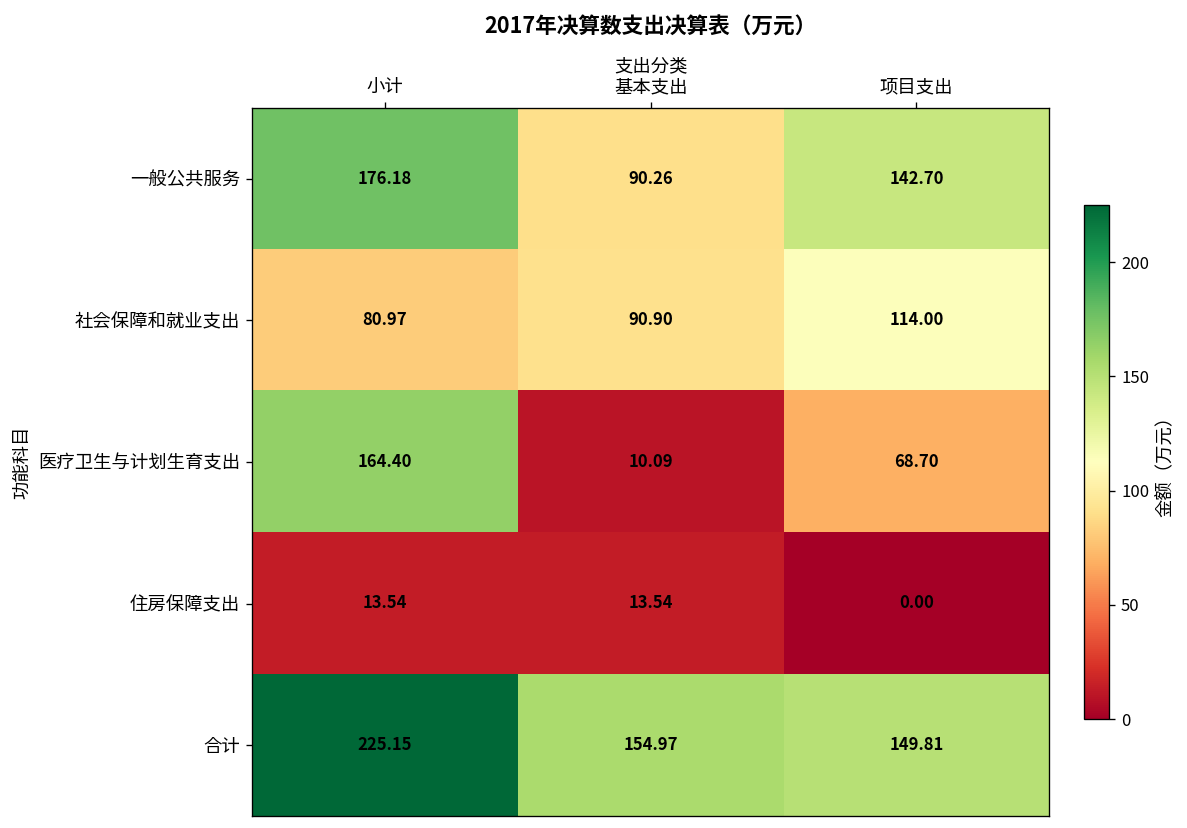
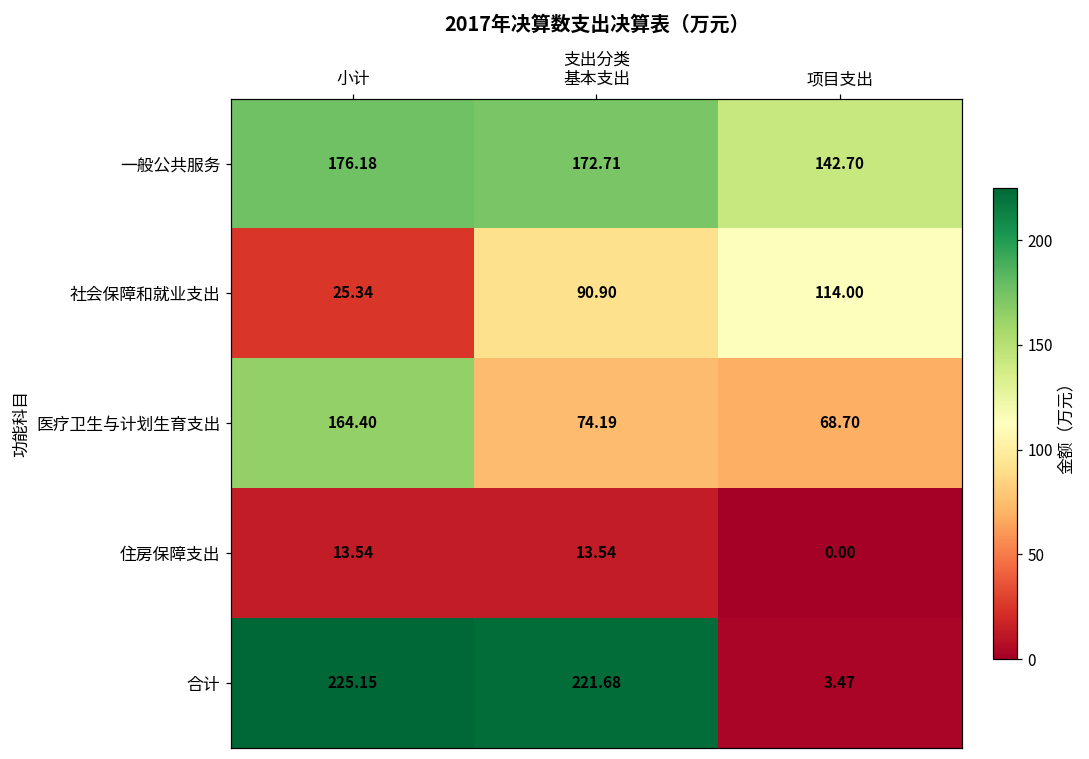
  {
    "一般公共服务": {
      "小计": 176.18,
-     "基本支出": 90.26,
+     "基本支出": 172.71,
      "项目支出": 142.70
    },
    "社会保障和就业支出": {
-     "小计": 80.97,
+     "小计": 25.34,
      "基本支出": 90.90,
      "项目支出": 114.00
    },
    "医疗卫生与计划生育支出": {
      "小计": 164.40,
-     "基本支出": 10.09,
+     "基本支出": 74.19,
      "项目支出": 68.70
    },
    "住房保障支出": {
      "小计": 13.54,
      "基本支出": 13.54,
      "项目支出": 0.00
    },
    "合计": {
      "小计": 225.15,
-     "基本支出": 154.97,
-     "项目支出": 149.81
+     "基本支出": 221.68,
+     "项目支出": 3.47
    }
  }
